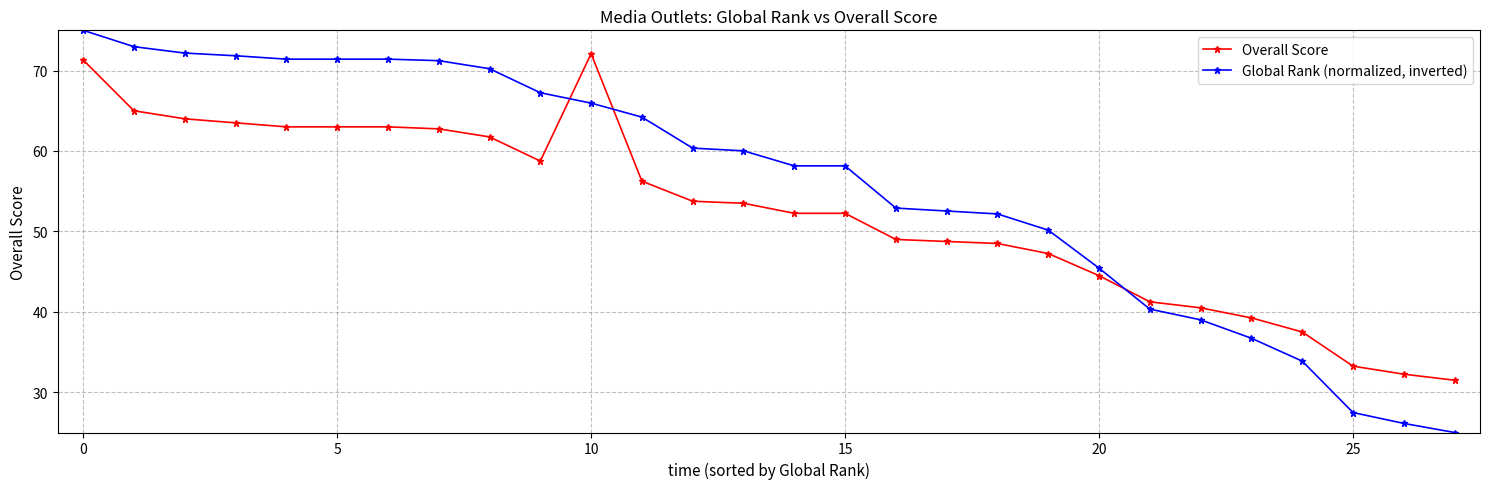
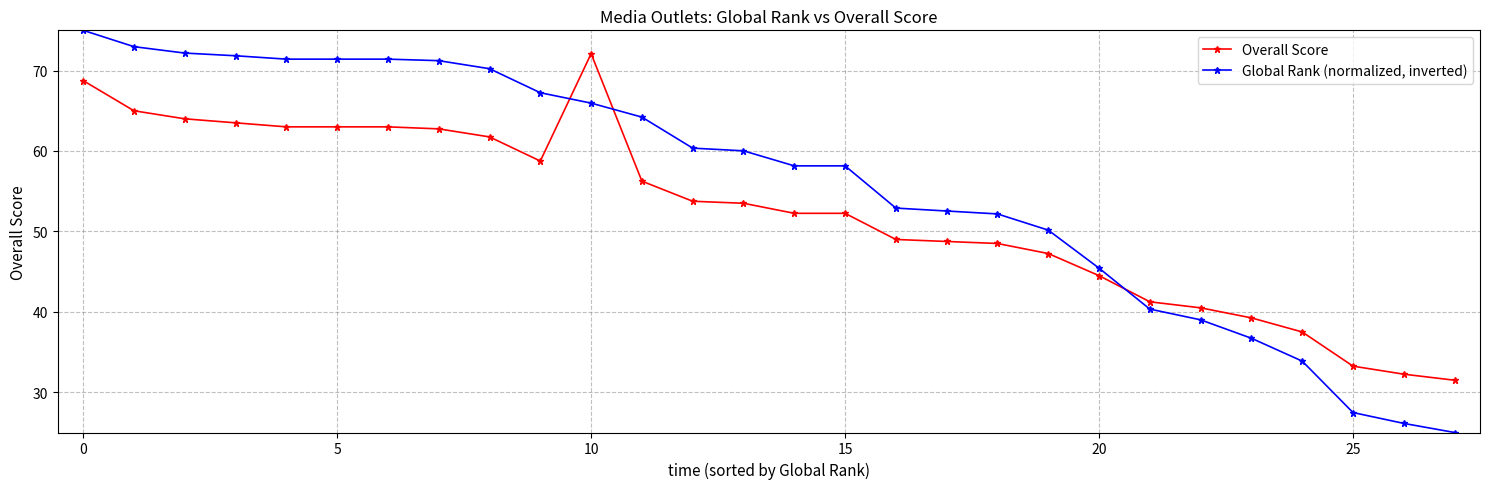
  {
    "Overall Score": {
-     "0": 71,
+     "0": 69,
      "5": 63,
      "10": 72,
      "15": 52,
      "20": 45,
      "25": 33
    },
    "Global Rank (normalized, inverted)": {
      "0": 75,
      "5": 71,
      "10": 66,
      "15": 58,
      "20": 45,
      "25": 27
    }
  }
